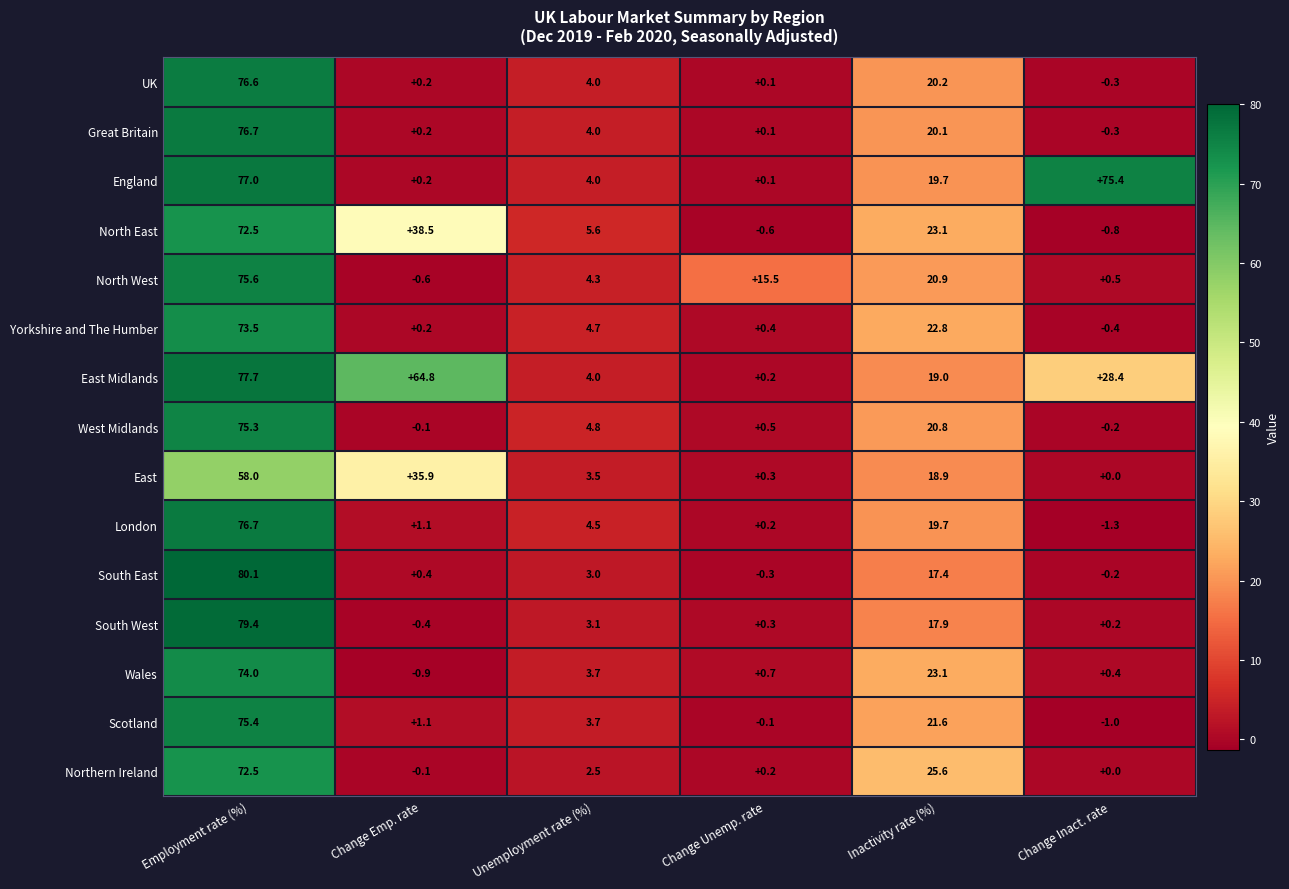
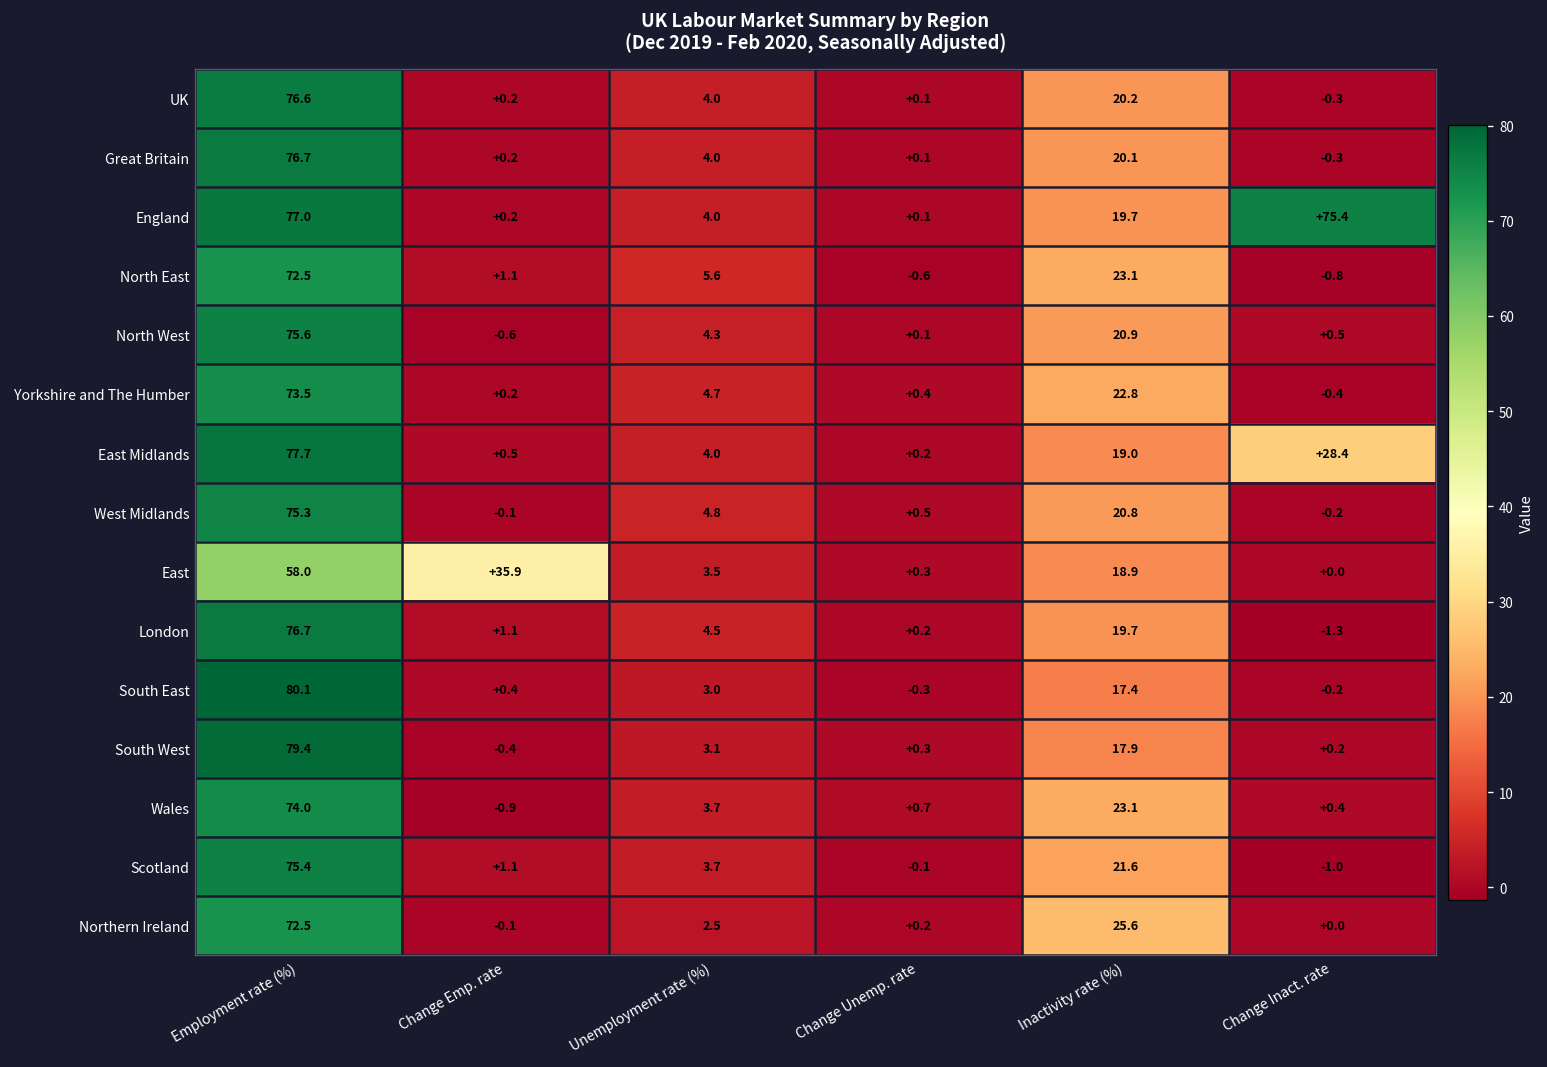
  {
    "UK": {
      "Employment rate (%)": "76.6",
      "Change Emp. rate": "+0.2",
      "Unemployment rate (%)": "4.0",
      "Change Unemp. rate": "+0.1",
      "Inactivity rate (%)": "20.2",
      "Change Inact. rate": "-0.3"
    },
    "Great Britain": {
      "Employment rate (%)": "76.7",
      "Change Emp. rate": "+0.2",
      "Unemployment rate (%)": "4.0",
      "Change Unemp. rate": "+0.1",
      "Inactivity rate (%)": "20.1",
      "Change Inact. rate": "-0.3"
    },
    "England": {
      "Employment rate (%)": "77.0",
      "Change Emp. rate": "+0.2",
      "Unemployment rate (%)": "4.0",
      "Change Unemp. rate": "+0.1",
      "Inactivity rate (%)": "19.7",
      "Change Inact. rate": "+75.4"
    },
    "North East": {
      "Employment rate (%)": "72.5",
-     "Change Emp. rate": "+38.5",
+     "Change Emp. rate": "+1.1",
      "Unemployment rate (%)": "5.6",
      "Change Unemp. rate": "-0.6",
      "Inactivity rate (%)": "23.1",
      "Change Inact. rate": "-0.8"
    },
    "North West": {
      "Employment rate (%)": "75.6",
      "Change Emp. rate": "-0.6",
      "Unemployment rate (%)": "4.3",
-     "Change Unemp. rate": "+15.5",
+     "Change Unemp. rate": "+0.1",
      "Inactivity rate (%)": "20.9",
      "Change Inact. rate": "+0.5"
    },
    "Yorkshire and The Humber": {
      "Employment rate (%)": "73.5",
      "Change Emp. rate": "+0.2",
      "Unemployment rate (%)": "4.7",
      "Change Unemp. rate": "+0.4",
      "Inactivity rate (%)": "22.8",
      "Change Inact. rate": "-0.4"
    },
    "East Midlands": {
      "Employment rate (%)": "77.7",
-     "Change Emp. rate": "+64.8",
+     "Change Emp. rate": "+0.5",
      "Unemployment rate (%)": "4.0",
      "Change Unemp. rate": "+0.2",
      "Inactivity rate (%)": "19.0",
      "Change Inact. rate": "+28.4"
    },
    "West Midlands": {
      "Employment rate (%)": "75.3",
      "Change Emp. rate": "-0.1",
      "Unemployment rate (%)": "4.8",
      "Change Unemp. rate": "+0.5",
      "Inactivity rate (%)": "20.8",
      "Change Inact. rate": "-0.2"
    },
    "East": {
      "Employment rate (%)": "58.0",
      "Change Emp. rate": "+35.9",
      "Unemployment rate (%)": "3.5",
      "Change Unemp. rate": "+0.3",
      "Inactivity rate (%)": "18.9",
      "Change Inact. rate": "+0.0"
    },
    "London": {
      "Employment rate (%)": "76.7",
      "Change Emp. rate": "+1.1",
      "Unemployment rate (%)": "4.5",
      "Change Unemp. rate": "+0.2",
      "Inactivity rate (%)": "19.7",
      "Change Inact. rate": "-1.3"
    },
    "South East": {
      "Employment rate (%)": "80.1",
      "Change Emp. rate": "+0.4",
      "Unemployment rate (%)": "3.0",
      "Change Unemp. rate": "-0.3",
      "Inactivity rate (%)": "17.4",
      "Change Inact. rate": "-0.2"
    },
    "South West": {
      "Employment rate (%)": "79.4",
      "Change Emp. rate": "-0.4",
      "Unemployment rate (%)": "3.1",
      "Change Unemp. rate": "+0.3",
      "Inactivity rate (%)": "17.9",
      "Change Inact. rate": "+0.2"
    },
    "Wales": {
      "Employment rate (%)": "74.0",
      "Change Emp. rate": "-0.9",
      "Unemployment rate (%)": "3.7",
      "Change Unemp. rate": "+0.7",
      "Inactivity rate (%)": "23.1",
      "Change Inact. rate": "+0.4"
    },
    "Scotland": {
      "Employment rate (%)": "75.4",
      "Change Emp. rate": "+1.1",
      "Unemployment rate (%)": "3.7",
      "Change Unemp. rate": "-0.1",
      "Inactivity rate (%)": "21.6",
      "Change Inact. rate": "-1.0"
    },
    "Northern Ireland": {
      "Employment rate (%)": "72.5",
      "Change Emp. rate": "-0.1",
      "Unemployment rate (%)": "2.5",
      "Change Unemp. rate": "+0.2",
      "Inactivity rate (%)": "25.6",
      "Change Inact. rate": "+0.0"
    }
  }
